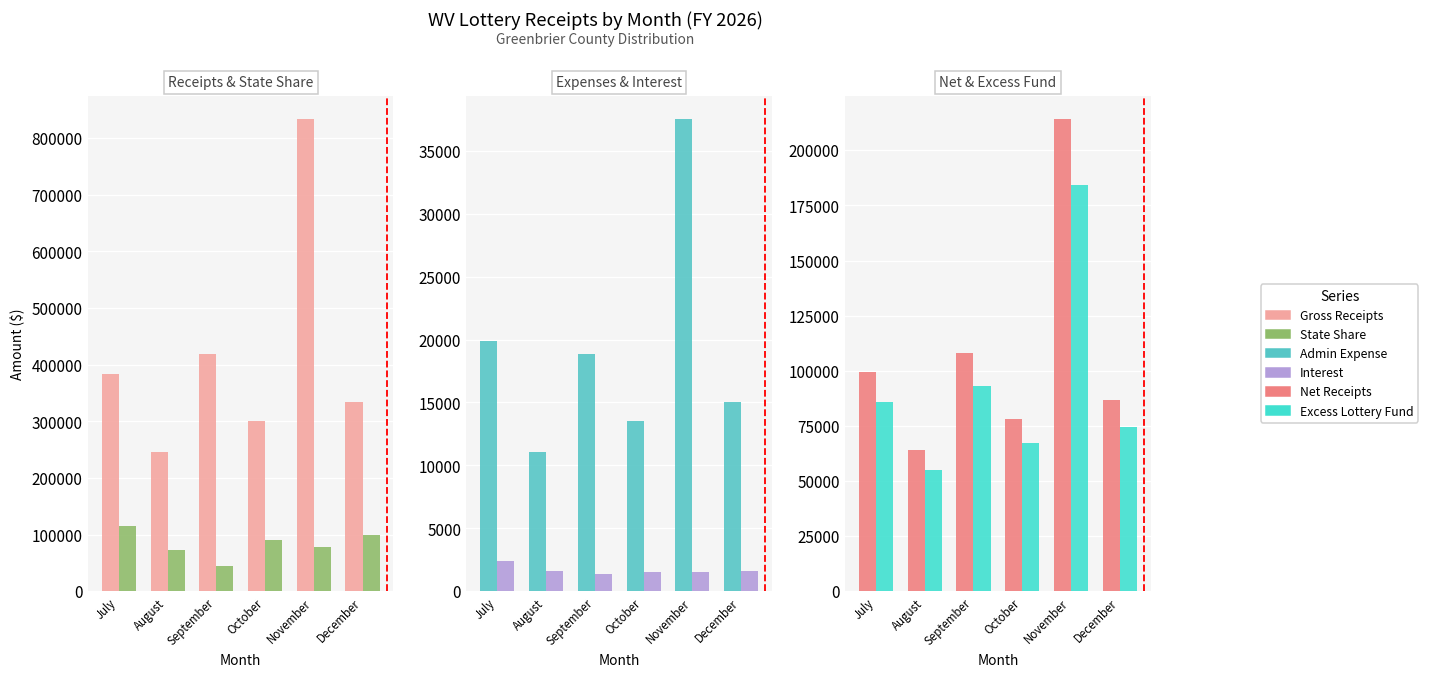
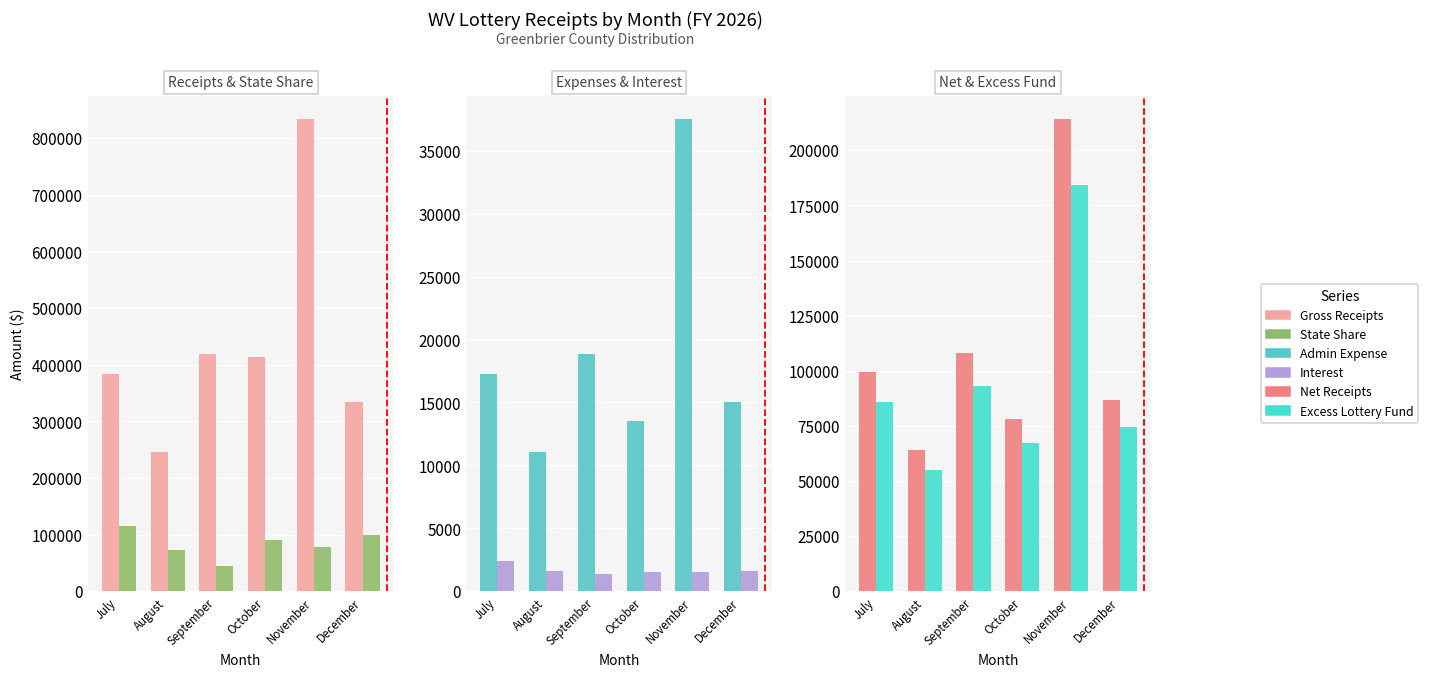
  {
    "Receipts & State Share": {
      "Gross Receipts": {
        "July": 380000,
        "August": 250000,
        "September": 420000,
-       "October": 300000,
+       "October": 410000,
        "November": 830000,
        "December": 330000
      },
      "State Share": {
        "July": 120000,
        "August": 70000,
        "September": 40000,
        "October": 90000,
        "November": 80000,
        "December": 100000
      }
    },
    "Expenses & Interest": {
      "Admin Expense": {
-       "July": 19900,
+       "July": 17300,
        "August": 11000,
        "September": 18900,
        "October": 13500,
        "November": 37500,
        "December": 15000
      },
      "Interest": {
        "July": 2400,
        "August": 1600,
        "September": 1400,
        "October": 1500,
        "November": 1500,
        "December": 1600
      }
    },
    "Net & Excess Fund": {
      "Net Receipts": {
        "July": 100000,
        "August": 64000,
        "September": 108000,
        "October": 78000,
        "November": 214000,
        "December": 87000
      },
      "Excess Lottery Fund": {
        "July": 86000,
        "August": 55000,
        "September": 93000,
        "October": 67000,
        "November": 184000,
        "December": 75000
      }
    }
  }
